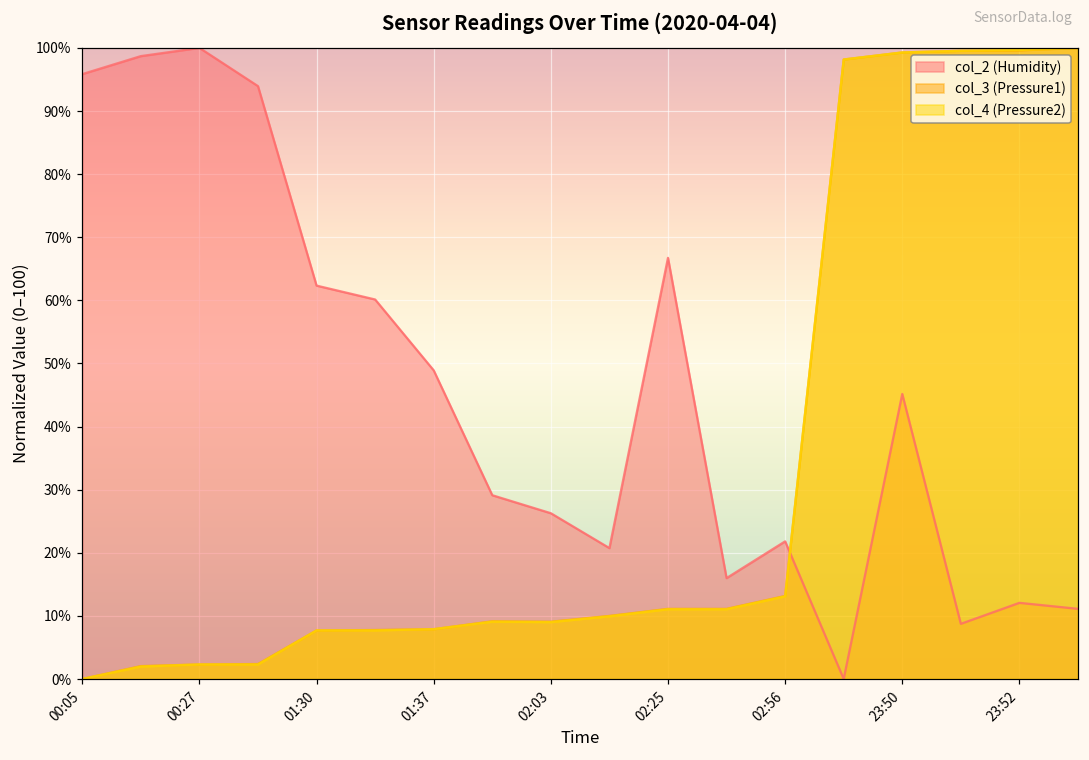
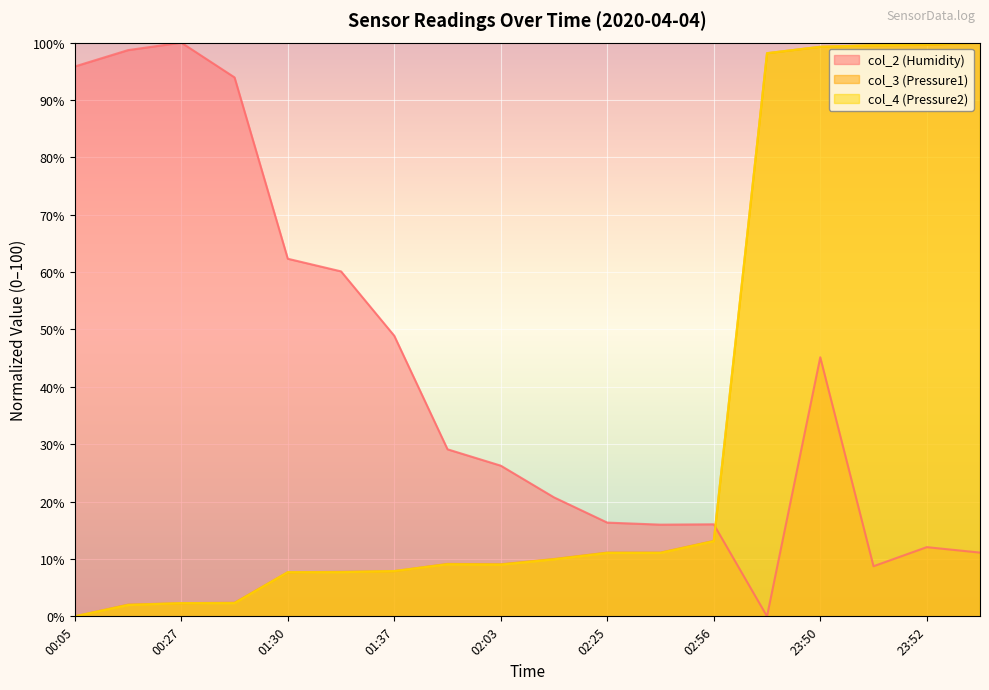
  {
    "col_2 (Humidity)": {
      "00:05": "96%",
      "00:27": "100%",
      "01:30": "62%",
      "01:37": "49%",
      "02:03": "26%",
-     "02:25": "67%",
-     "02:56": "22%",
+     "02:25": "16%",
+     "02:56": "16%",
      "23:50": "45%",
      "23:52": "12%"
    }
  }
